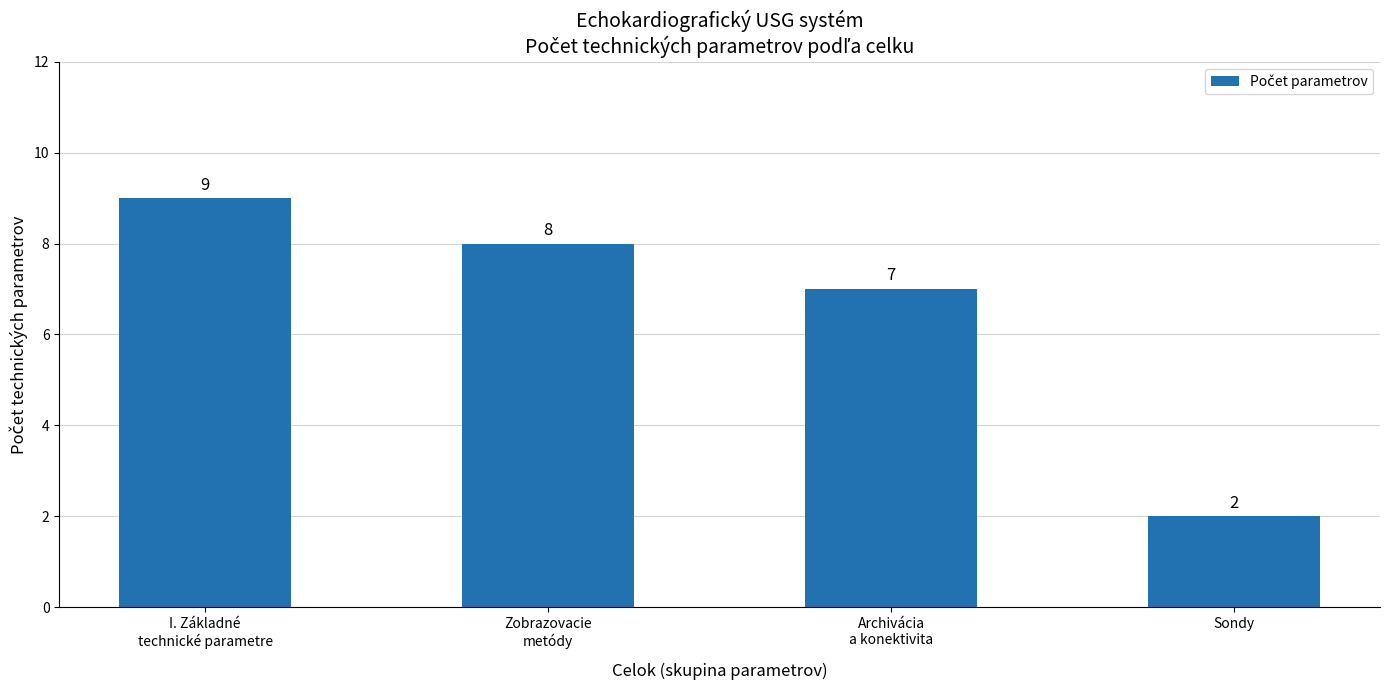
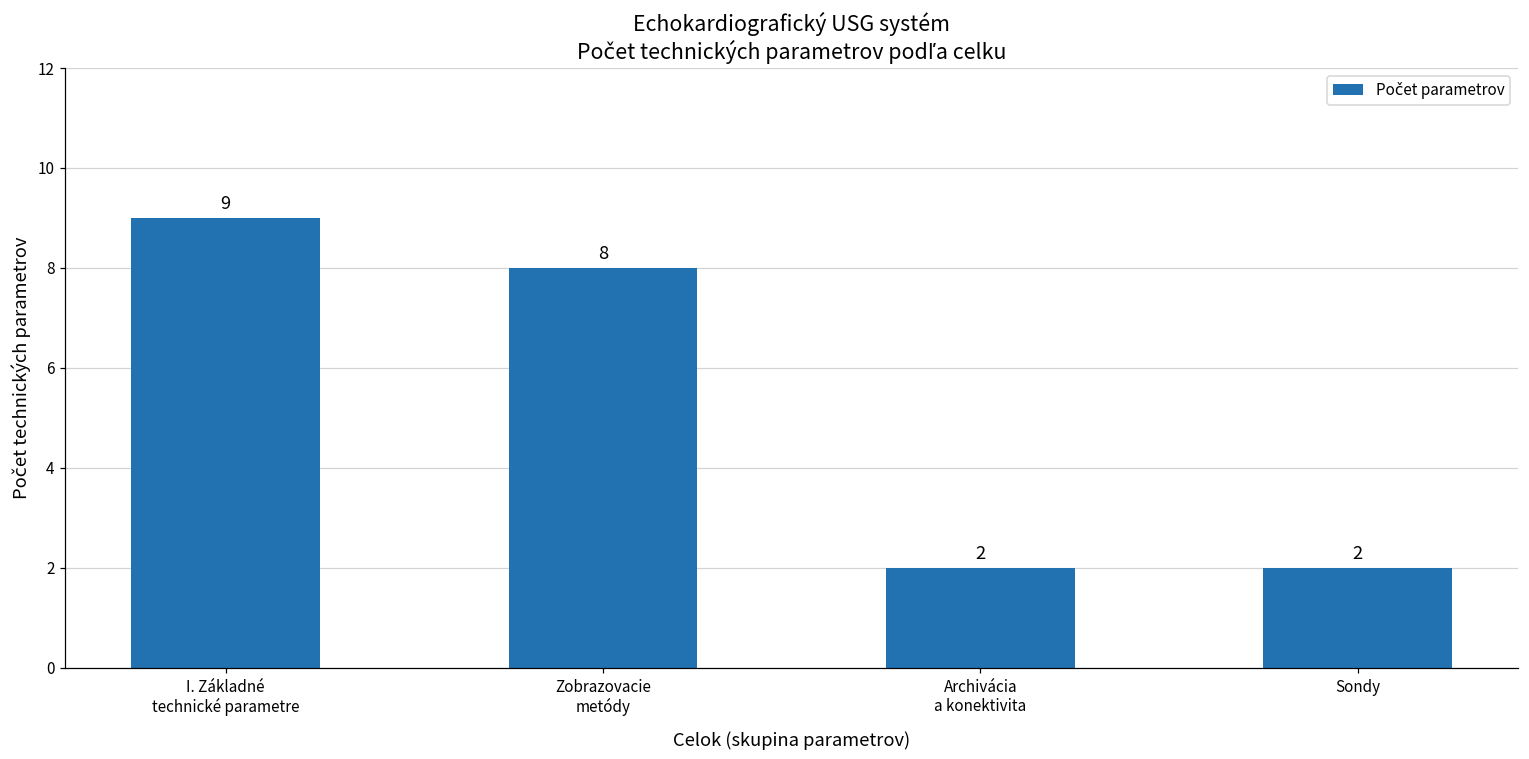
  {
    "I. Základné technické parametre": 9,
    "Zobrazovacie metódy": 8,
-   "Archivácia a konektivita": 7,
+   "Archivácia a konektivita": 2,
    "Sondy": 2
  }
